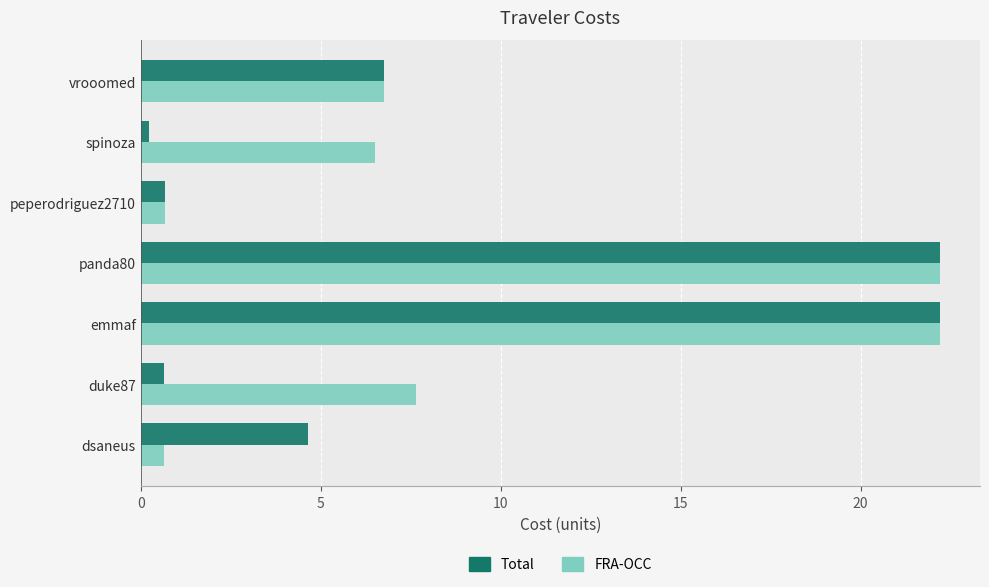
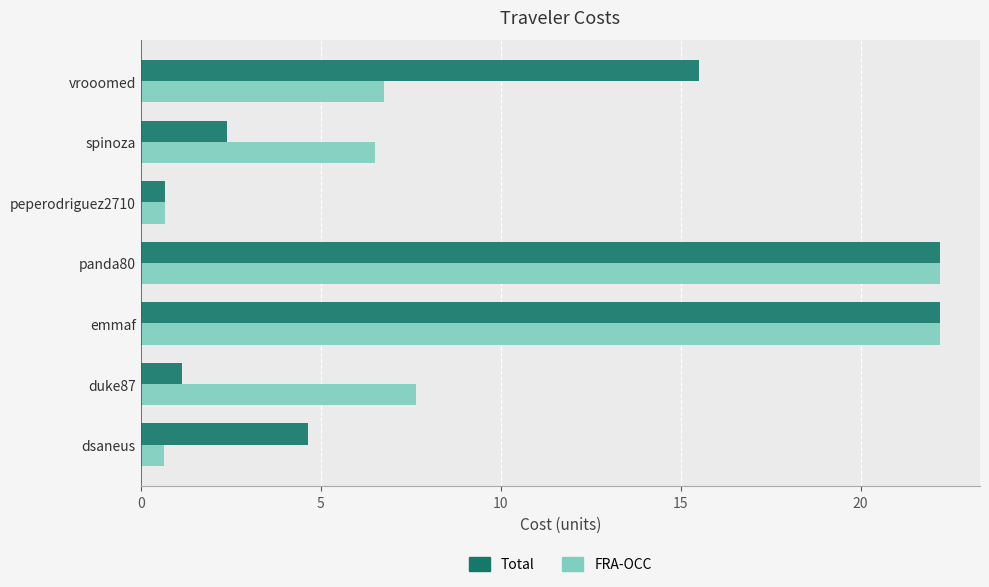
  {
    "Total": {
-     "vrooomed": 6.8,
-     "spinoza": 0.2,
+     "vrooomed": 15.5,
+     "spinoza": 2.4,
      "peperodriguez2710": 0.7,
      "panda80": 22.2,
      "emmaf": 22.2,
-     "duke87": 0.7,
+     "duke87": 1.1,
      "dsaneus": 4.6
    },
    "FRA-OCC": {
      "vrooomed": 6.8,
      "spinoza": 6.5,
      "peperodriguez2710": 0.7,
      "panda80": 22.2,
      "emmaf": 22.2,
      "duke87": 7.7,
      "dsaneus": 0.7
    }
  }
